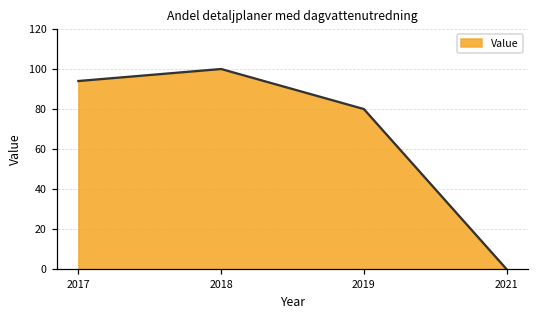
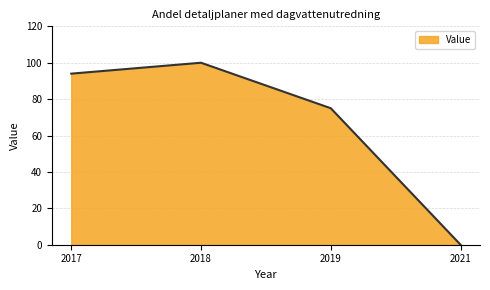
  {
    "2017": 94,
    "2018": 100,
-   "2019": 80,
+   "2019": 75,
    "2021": 0
  }
